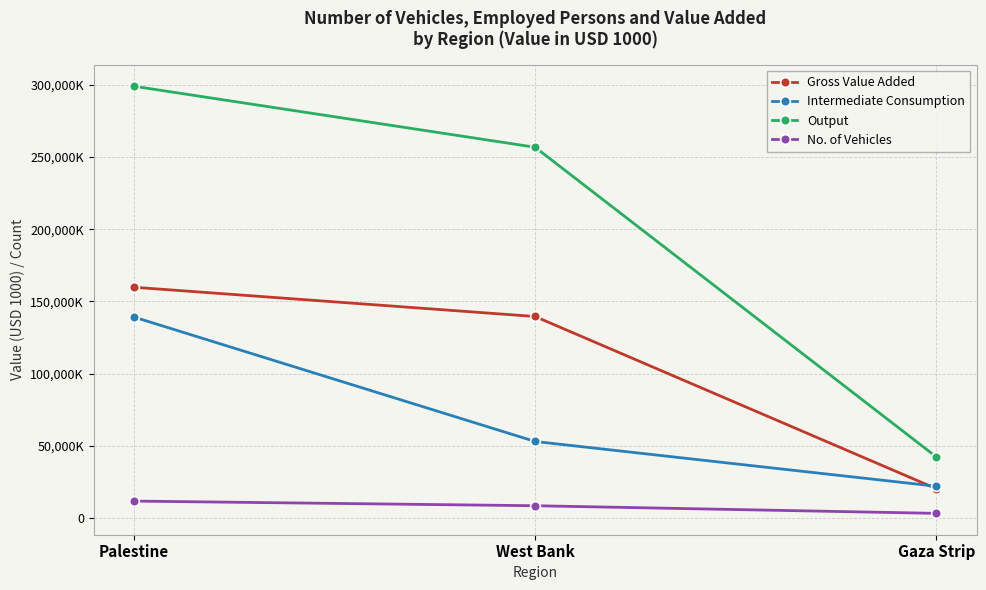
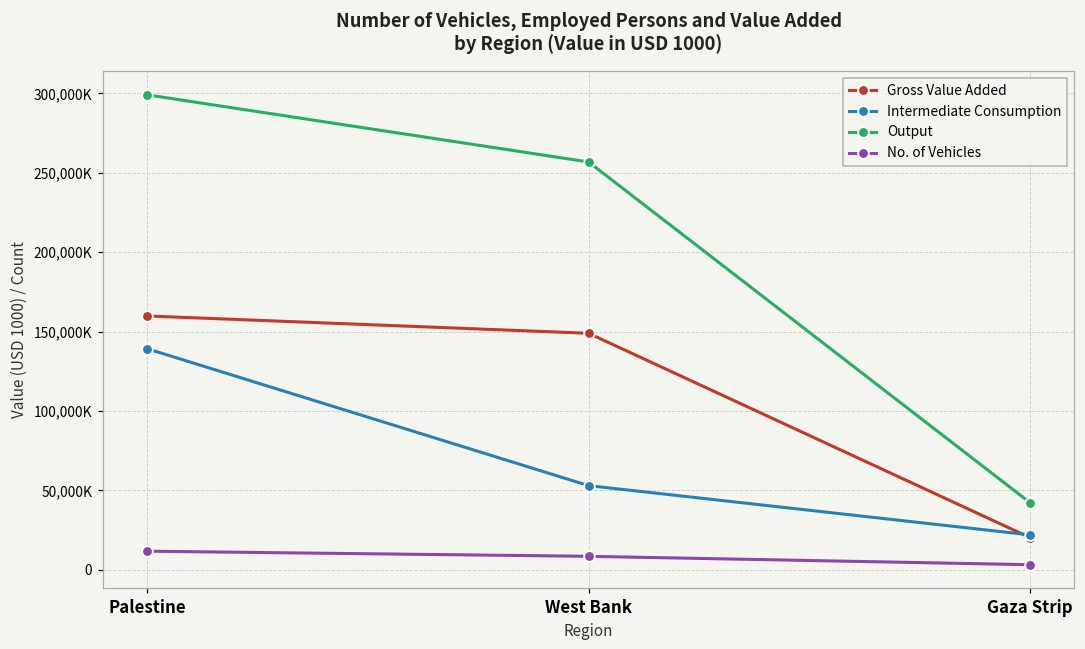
  {
    "Gross Value Added": {
      "Palestine": "160,000,000",
-     "West Bank": "140,000,000"
+     "West Bank": "149,000,000"
    },
    "Intermediate Consumption": {
      "Palestine": "139,000,000",
      "West Bank": "53,000,000"
    },
    "Output": {
      "Palestine": "299,000,000",
      "West Bank": "257,000,000",
      "Gaza Strip": "42,000,000"
    },
    "No. of Vehicles": {
      "Palestine": "12,000,000",
      "West Bank": "9,000,000",
      "Gaza Strip": "3,000,000"
    }
  }
